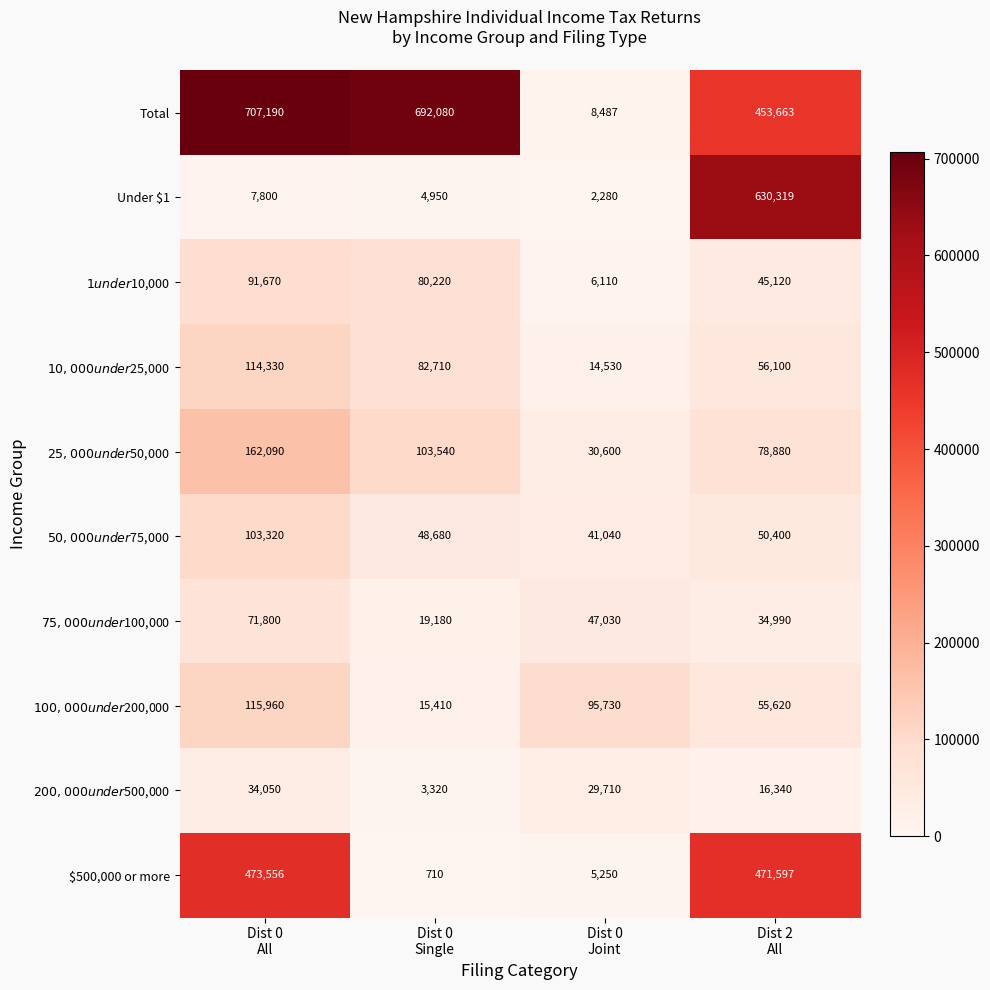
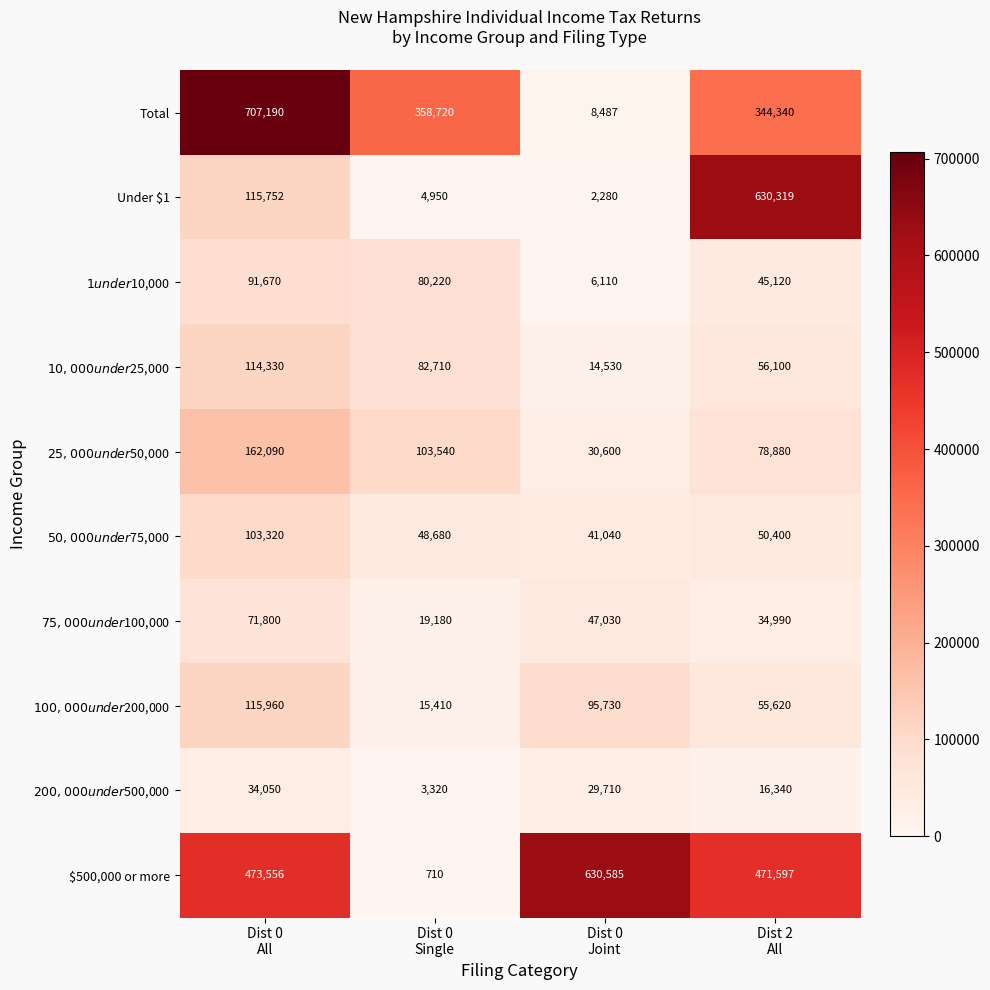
  {
    "Total": {
      "Dist 0 All": "707,190",
-     "Dist 0 Single": "692,080",
+     "Dist 0 Single": "358,720",
      "Dist 0 Joint": "8,487",
-     "Dist 2 All": "453,663"
+     "Dist 2 All": "344,340"
    },
    "Under $1": {
-     "Dist 0 All": "7,800",
+     "Dist 0 All": "115,752",
      "Dist 0 Single": "4,950",
      "Dist 0 Joint": "2,280",
      "Dist 2 All": "630,319"
    },
    "$500,000 or more": {
      "Dist 0 All": "473,556",
      "Dist 0 Single": "710",
-     "Dist 0 Joint": "5,250",
+     "Dist 0 Joint": "630,585",
      "Dist 2 All": "471,597"
    }
  }
